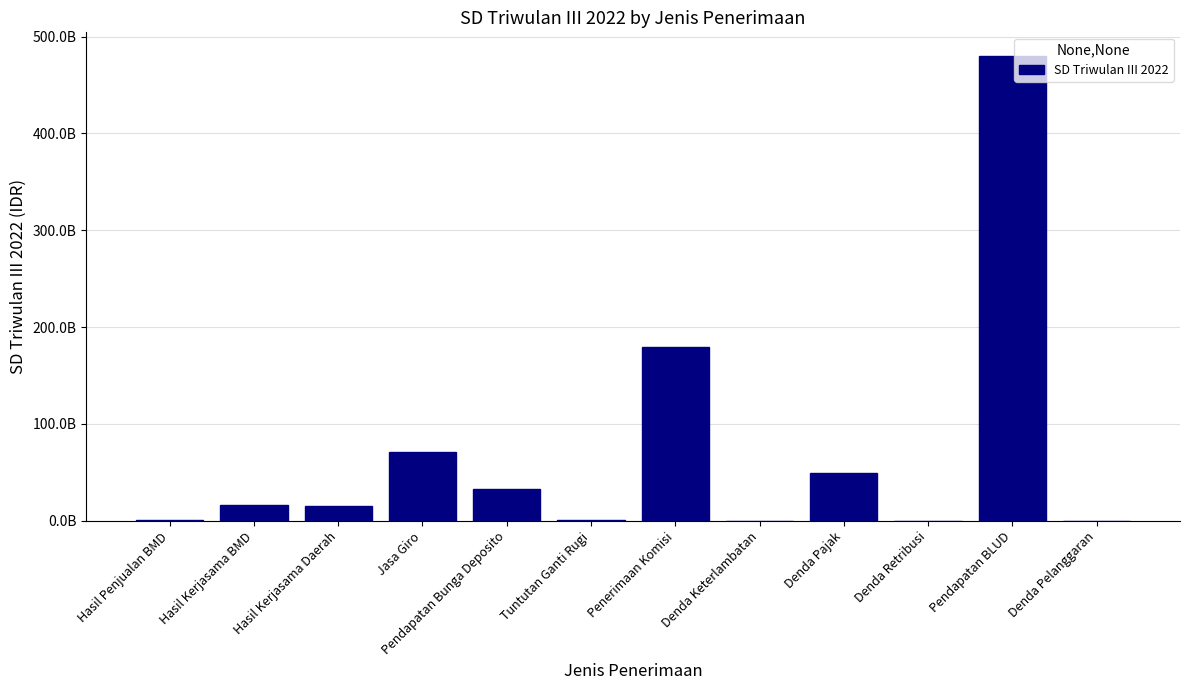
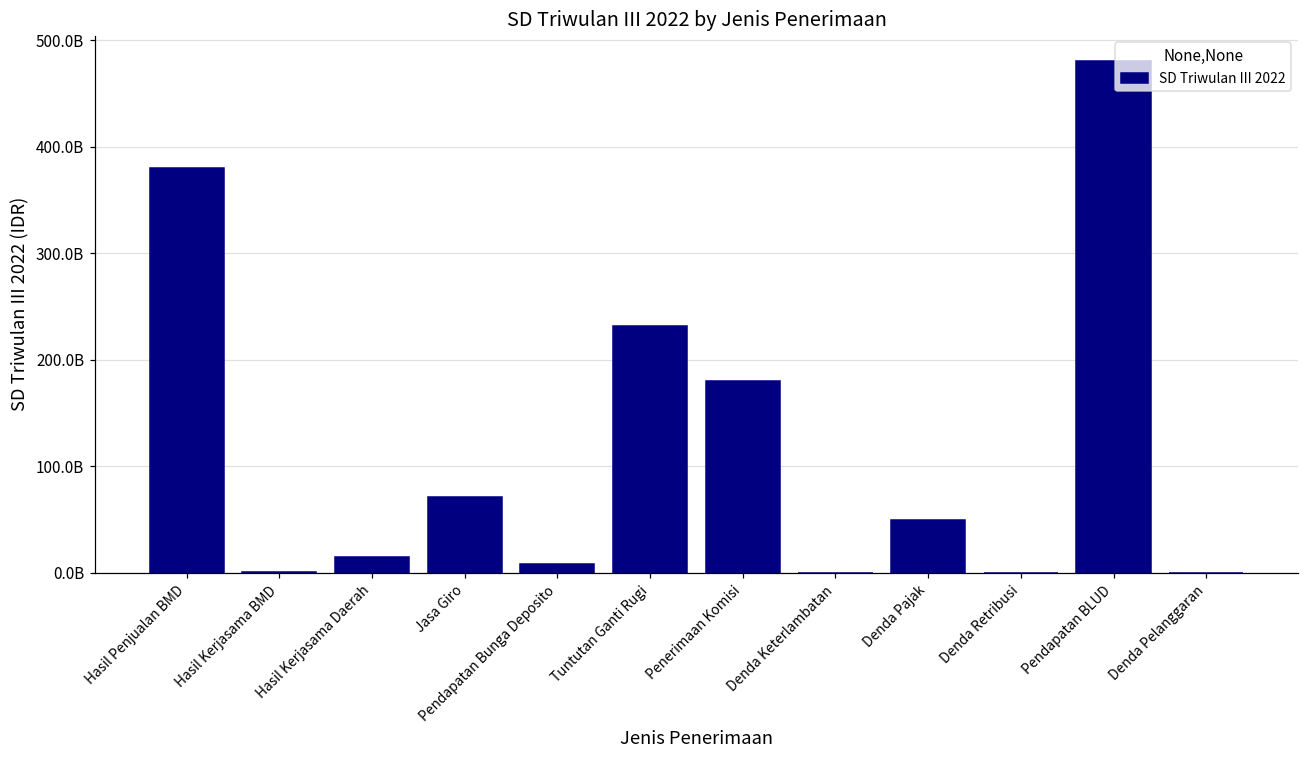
  {
-   "Hasil Penjualan BMD": 0,
-   "Hasil Kerjasama BMD": 20000000000,
+   "Hasil Penjualan BMD": 380000000000,
+   "Hasil Kerjasama BMD": 0,
    "Hasil Kerjasama Daerah": 20000000000,
    "Jasa Giro": 70000000000,
-   "Pendapatan Bunga Deposito": 30000000000,
-   "Tuntutan Ganti Rugi": 0,
+   "Pendapatan Bunga Deposito": 10000000000,
+   "Tuntutan Ganti Rugi": 230000000000,
    "Penerimaan Komisi": 180000000000,
    "Denda Pajak": 50000000000,
    "Pendapatan BLUD": 480000000000
  }
